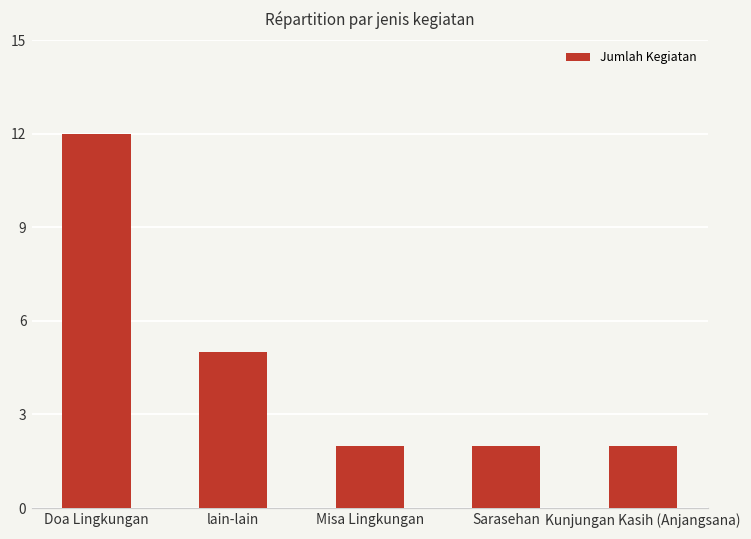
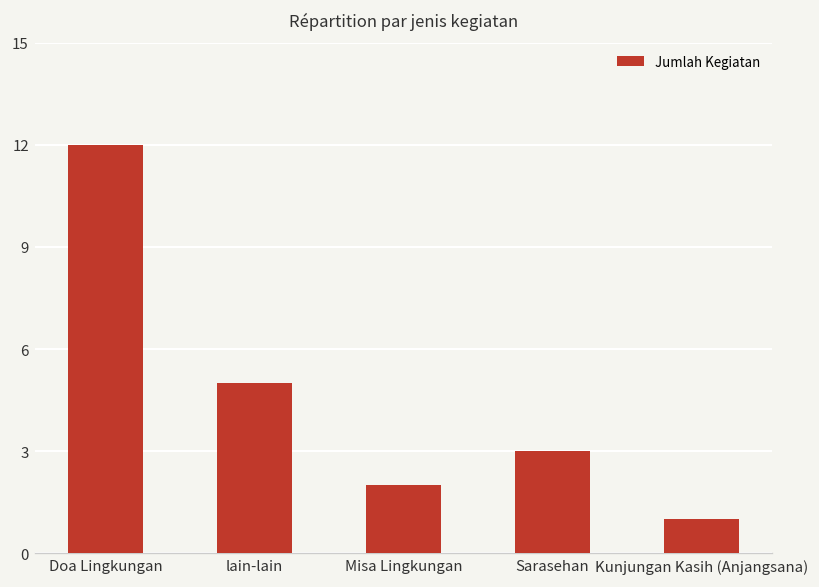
  {
    "Doa Lingkungan": 12,
    "lain-lain": 5,
    "Misa Lingkungan": 2,
-   "Sarasehan": 2,
-   "Kunjungan Kasih (Anjangsana)": 2
+   "Sarasehan": 3,
+   "Kunjungan Kasih (Anjangsana)": 1
  }
